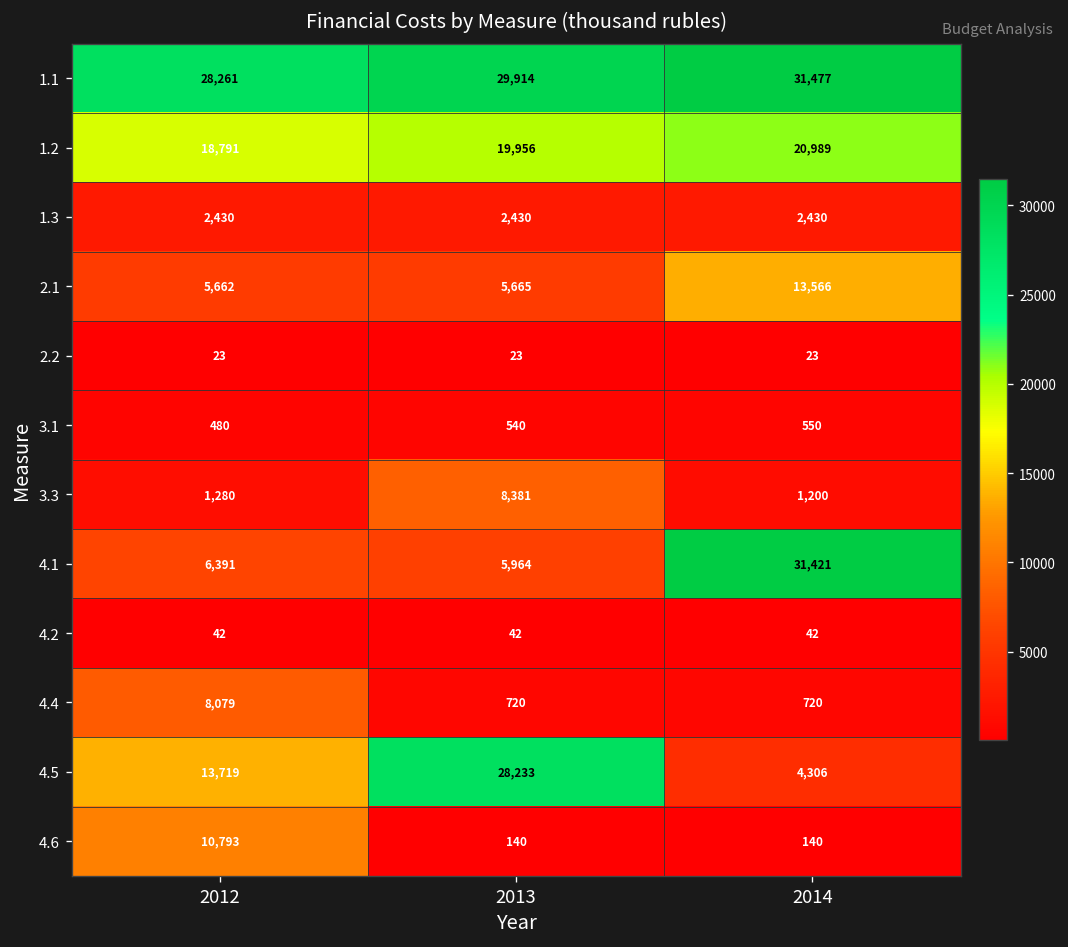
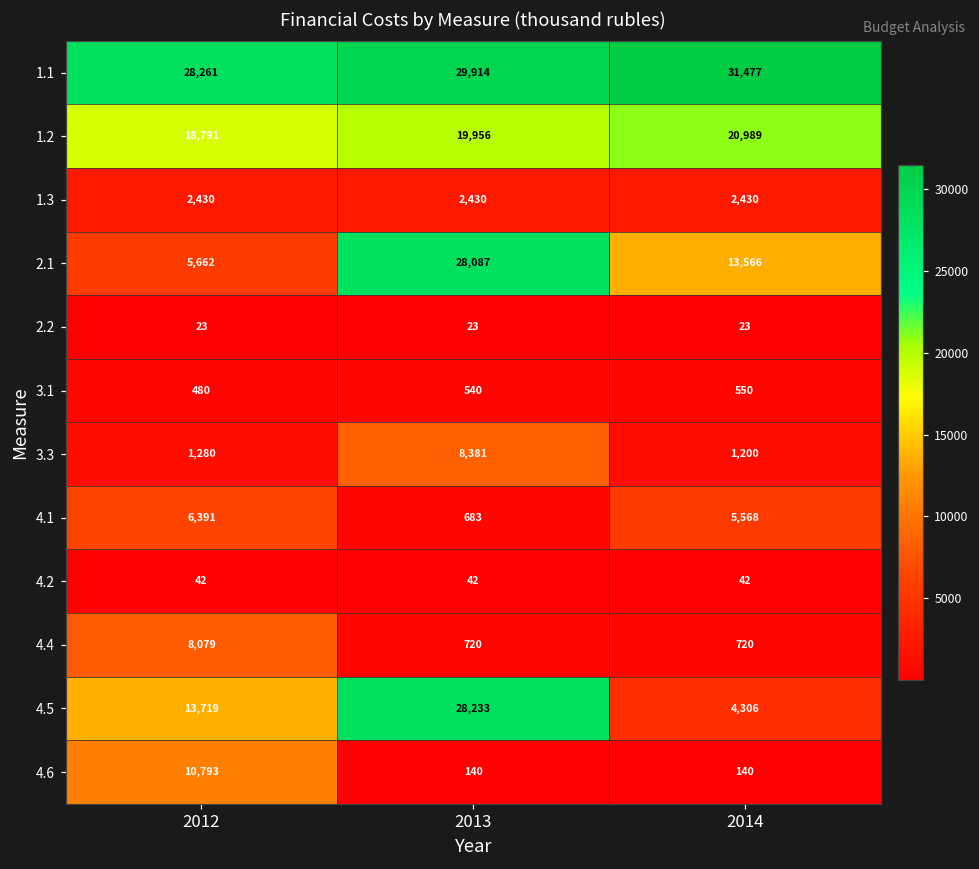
  {
    "1.1": {
      "2012": "28,261",
      "2013": "29,914",
      "2014": "31,477"
    },
    "1.2": {
      "2012": "18,791",
      "2013": "19,956",
      "2014": "20,989"
    },
    "1.3": {
      "2012": "2,430",
      "2013": "2,430",
      "2014": "2,430"
    },
    "2.1": {
      "2012": "5,662",
-     "2013": "5,665",
+     "2013": "28,087",
      "2014": "13,566"
    },
    "2.2": {
      "2012": "23",
      "2013": "23",
      "2014": "23"
    },
    "3.1": {
      "2012": "480",
      "2013": "540",
      "2014": "550"
    },
    "3.3": {
      "2012": "1,280",
      "2013": "8,381",
      "2014": "1,200"
    },
    "4.1": {
      "2012": "6,391",
-     "2013": "5,964",
-     "2014": "31,421"
+     "2013": "683",
+     "2014": "5,568"
    },
    "4.2": {
      "2012": "42",
      "2013": "42",
      "2014": "42"
    },
    "4.4": {
      "2012": "8,079",
      "2013": "720",
      "2014": "720"
    },
    "4.5": {
      "2012": "13,719",
      "2013": "28,233",
      "2014": "4,306"
    },
    "4.6": {
      "2012": "10,793",
      "2013": "140",
      "2014": "140"
    }
  }
